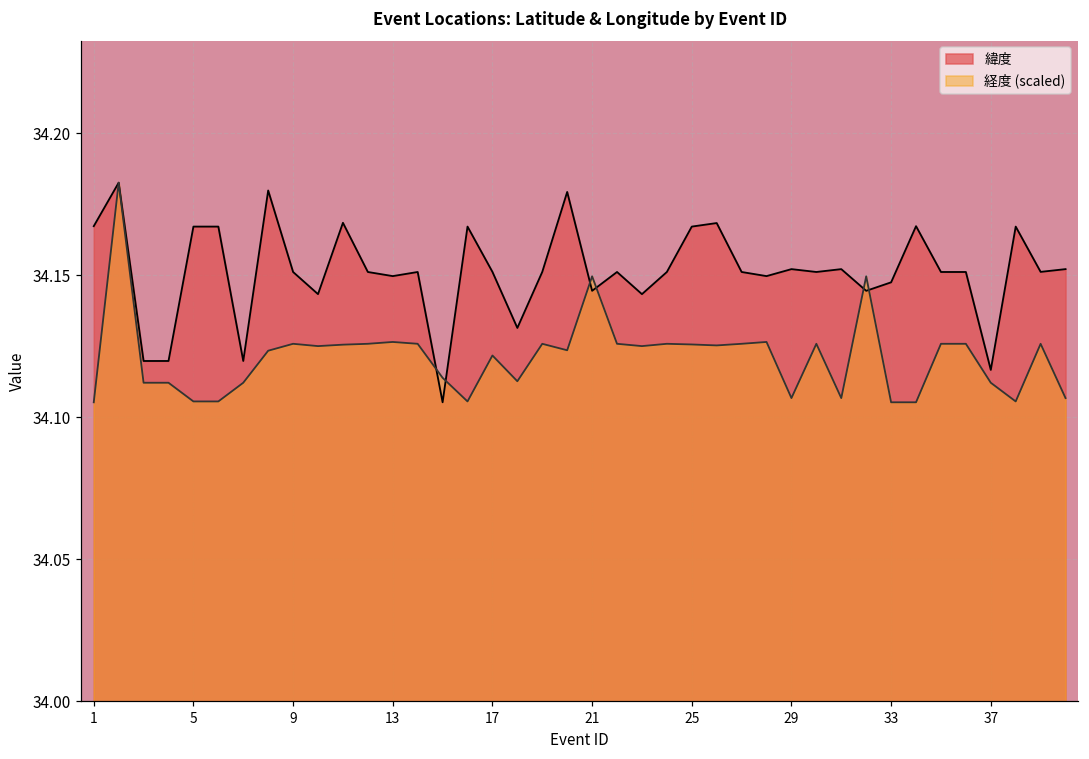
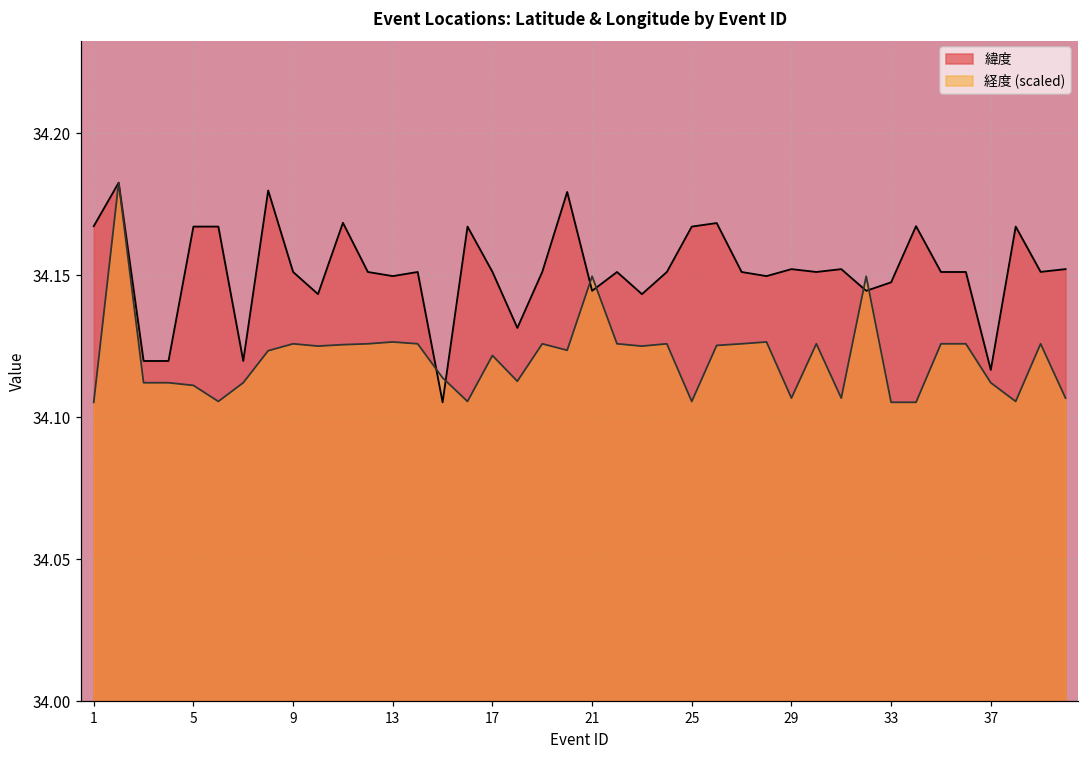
  {
    "緯度": {
      "1": 34.167,
      "5": 34.167,
      "9": 34.151,
      "13": 34.150,
      "17": 34.151,
      "21": 34.145,
      "25": 34.167,
      "29": 34.152,
      "33": 34.147,
      "37": 34.117
    },
    "経度 (scaled)": {
      "1": 34.105,
-     "5": 34.106,
+     "5": 34.111,
      "9": 34.126,
      "13": 34.127,
      "17": 34.122,
      "21": 34.150,
-     "25": 34.126,
+     "25": 34.106,
      "29": 34.107,
      "33": 34.105,
      "37": 34.112
    }
  }
